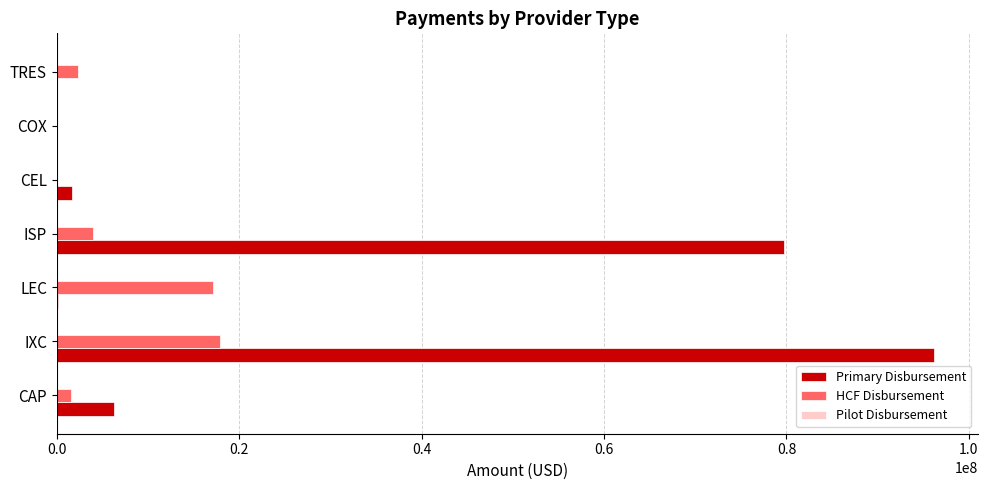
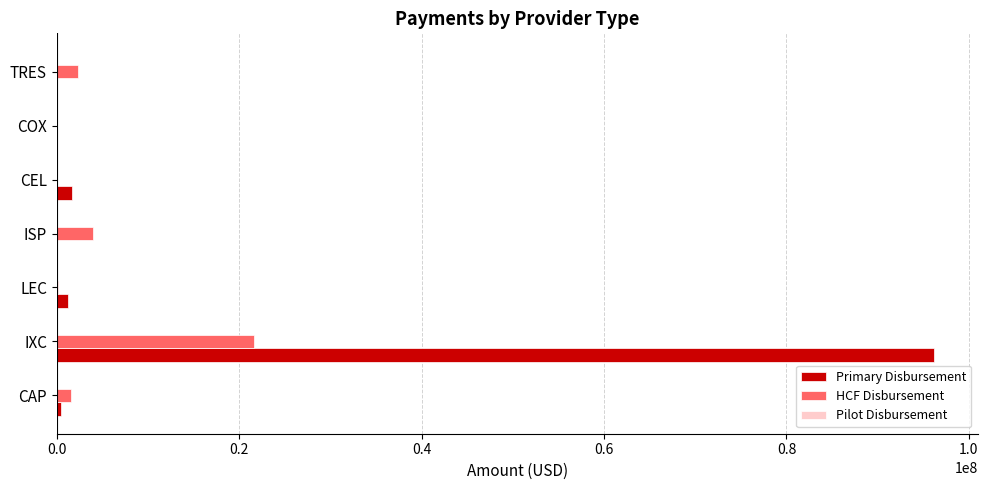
  {
    "Primary Disbursement": {
      "TRES": 0,
      "COX": 0,
      "CEL": 2000000,
-     "ISP": 80000000,
-     "LEC": 0,
+     "ISP": 0,
+     "LEC": 1000000,
      "IXC": 96000000,
-     "CAP": 6000000
+     "CAP": 0
    },
    "HCF Disbursement": {
      "TRES": 2000000,
      "CEL": 0,
      "ISP": 4000000,
-     "LEC": 17000000,
-     "IXC": 18000000,
+     "LEC": 0,
+     "IXC": 22000000,
      "CAP": 2000000
    },
    "Pilot Disbursement": {
      "TRES": 0,
      "COX": 0,
      "CEL": 0,
      "ISP": 0,
      "LEC": 0,
      "IXC": 0,
      "CAP": 0
    }
  }
